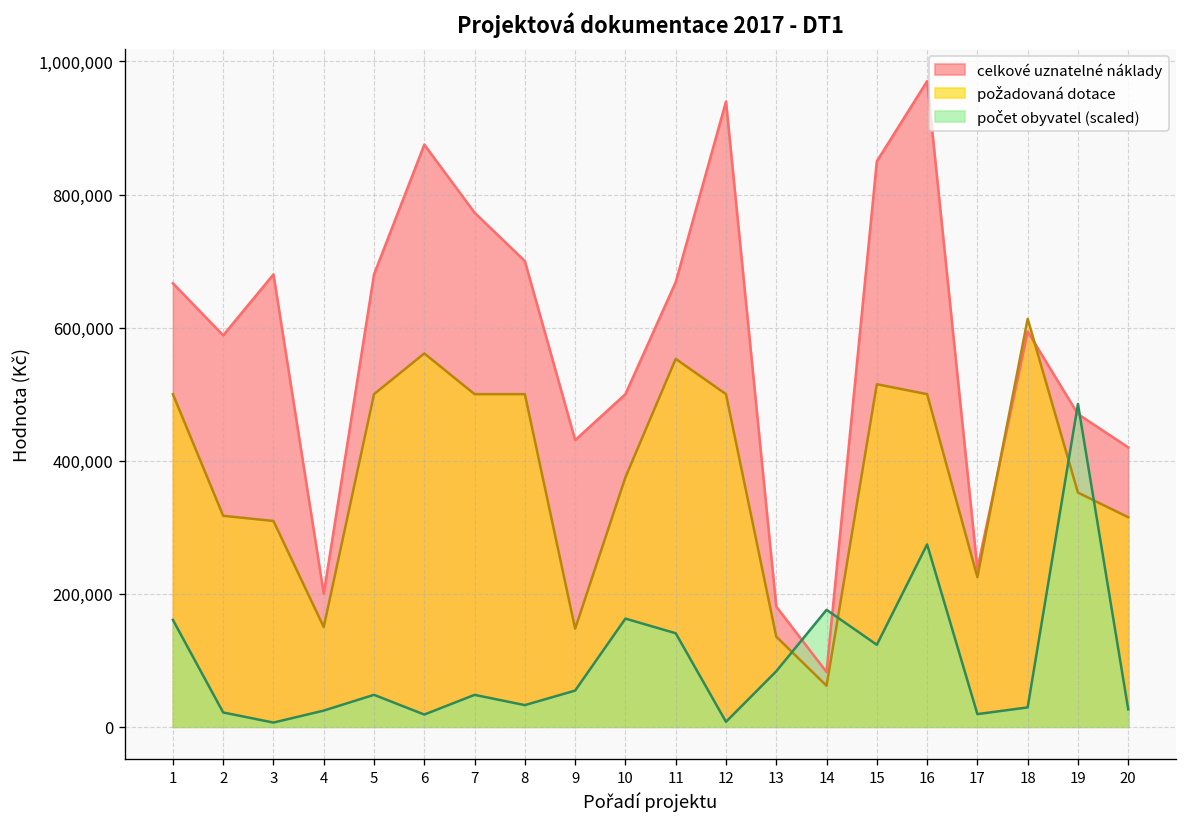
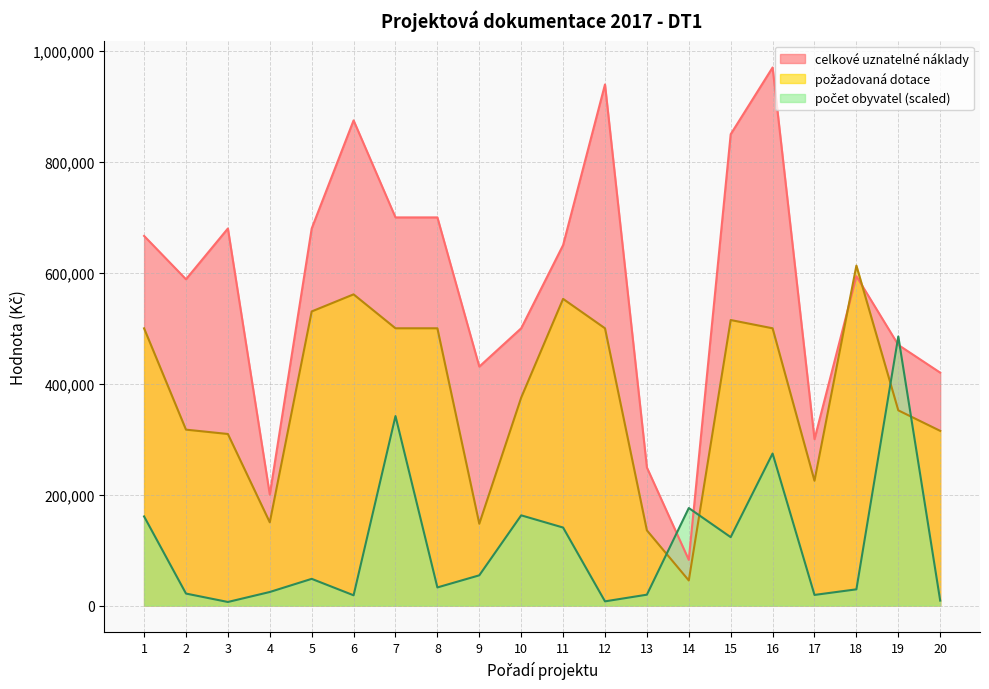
  {
    "celkové uznatelné náklady": {
      "1": "670,000",
      "2": "590,000",
      "3": "680,000",
      "4": "200,000",
      "5": "680,000",
      "6": "880,000",
-     "7": "770,000",
+     "7": "700,000",
      "8": "700,000",
      "9": "430,000",
      "10": "500,000",
-     "11": "670,000",
+     "11": "650,000",
      "12": "940,000",
-     "13": "180,000",
+     "13": "250,000",
      "14": "80,000",
      "15": "850,000",
      "16": "970,000",
-     "17": "240,000",
+     "17": "300,000",
      "18": "590,000",
      "19": "470,000",
      "20": "420,000"
    },
    "požadovaná dotace": {
      "1": "500,000",
      "2": "320,000",
      "3": "310,000",
      "4": "150,000",
-     "5": "500,000",
+     "5": "530,000",
      "6": "560,000",
      "7": "500,000",
      "8": "500,000",
      "9": "150,000",
      "10": "380,000",
      "11": "550,000",
      "12": "500,000",
      "13": "140,000",
-     "14": "60,000",
+     "14": "50,000",
      "15": "510,000",
      "16": "500,000",
      "17": "230,000",
      "18": "610,000",
      "19": "350,000",
      "20": "320,000"
    },
    "počet obyvatel (scaled)": {
      "1": "160,000",
      "2": "20,000",
      "3": "10,000",
      "4": "20,000",
      "5": "50,000",
      "6": "20,000",
-     "7": "50,000",
+     "7": "340,000",
      "8": "30,000",
      "9": "50,000",
      "10": "160,000",
      "11": "140,000",
      "12": "10,000",
-     "13": "80,000",
+     "13": "20,000",
      "14": "180,000",
      "15": "120,000",
      "16": "270,000",
      "17": "20,000",
      "18": "30,000",
      "19": "490,000",
-     "20": "30,000"
+     "20": "10,000"
    }
  }
